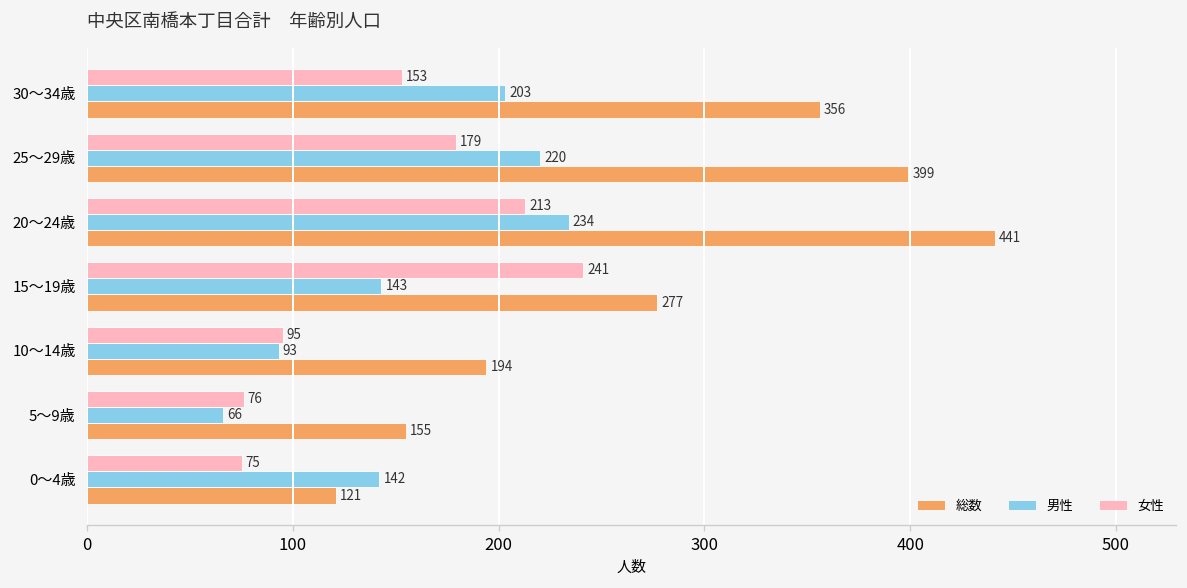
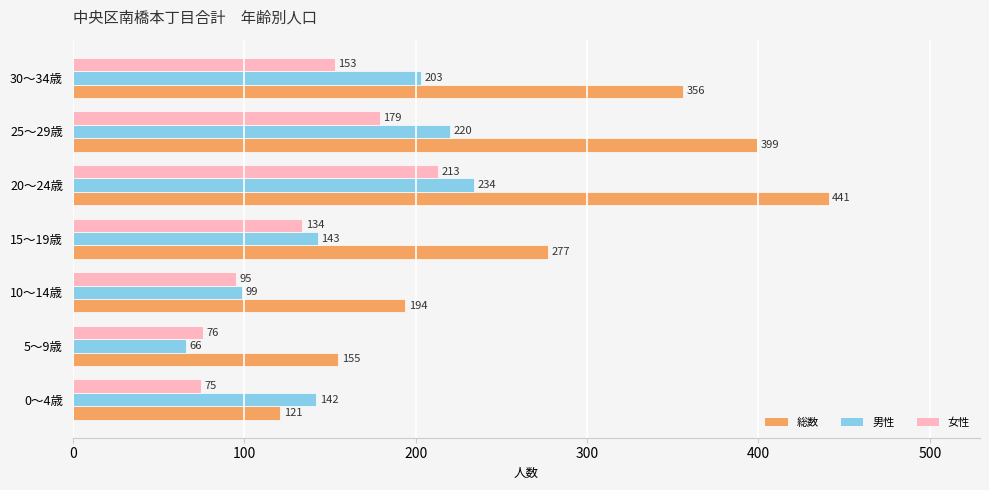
  {
    "総数": {
      "30～34歳": 356,
      "25～29歳": 399,
      "20～24歳": 441,
      "15～19歳": 277,
      "10～14歳": 194,
      "5～9歳": 155,
      "0～4歳": 121
    },
    "男性": {
      "30～34歳": 203,
      "25～29歳": 220,
      "20～24歳": 234,
      "15～19歳": 143,
-     "10～14歳": 93,
+     "10～14歳": 99,
      "5～9歳": 66,
      "0～4歳": 142
    },
    "女性": {
      "30～34歳": 153,
      "25～29歳": 179,
      "20～24歳": 213,
-     "15～19歳": 241,
+     "15～19歳": 134,
      "10～14歳": 95,
      "5～9歳": 76,
      "0～4歳": 75
    }
  }
